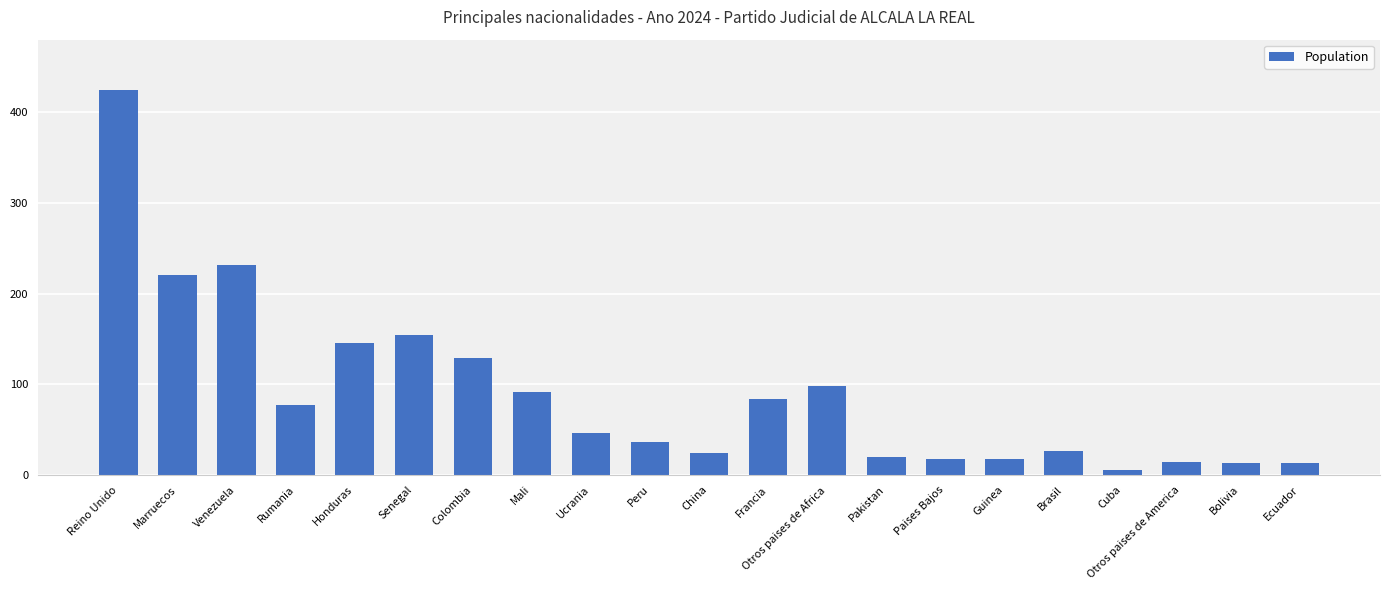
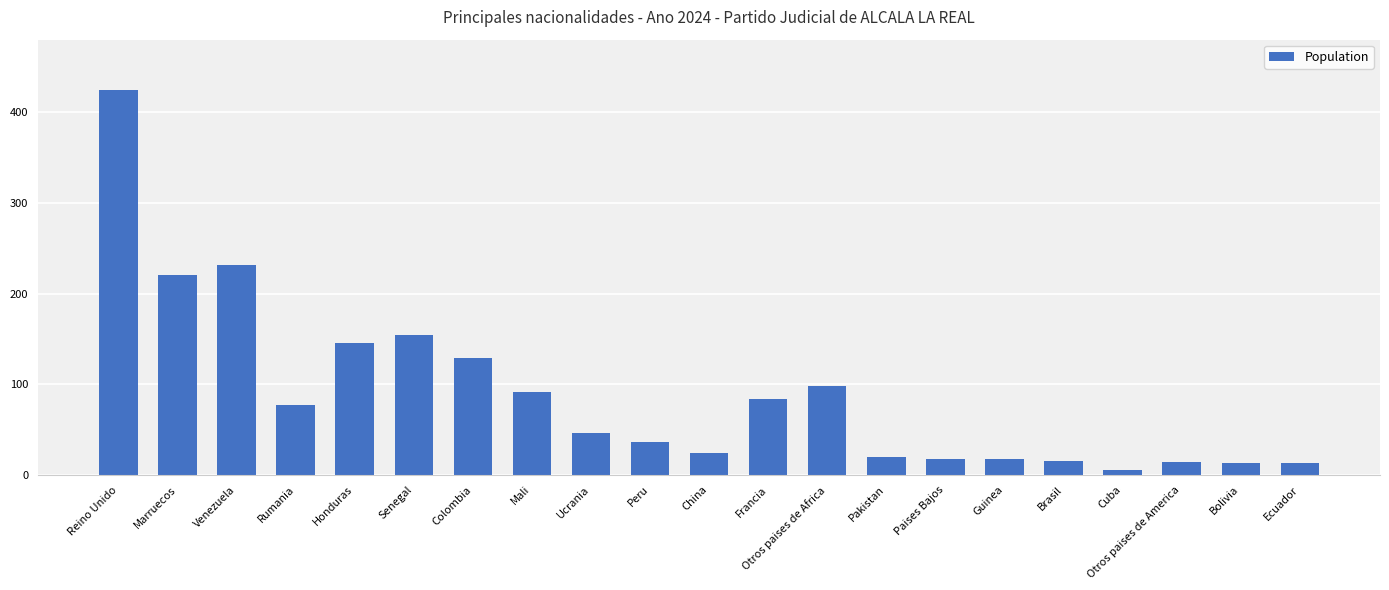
  {
    "Reino Unido": 430,
    "Marruecos": 220,
    "Venezuela": 230,
    "Rumania": 80,
    "Honduras": 150,
    "Senegal": 150,
    "Colombia": 130,
    "Mali": 90,
    "Ucrania": 50,
    "Peru": 40,
    "China": 20,
    "Francia": 80,
    "Otros paises de Africa": 100,
    "Pakistan": 20,
    "Paises Bajos": 20,
    "Guinea": 20,
-   "Brasil": 30,
+   "Brasil": 20,
    "Cuba": 10,
    "Otros paises de America": 10,
    "Bolivia": 10,
    "Ecuador": 10
  }
